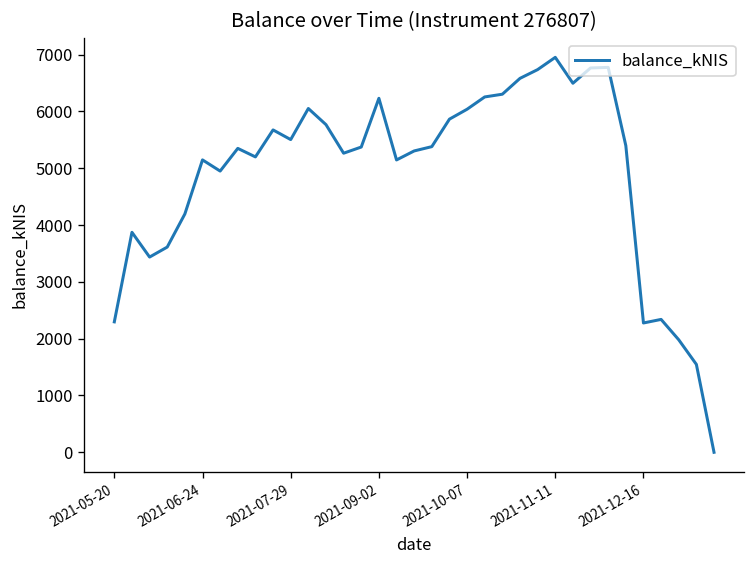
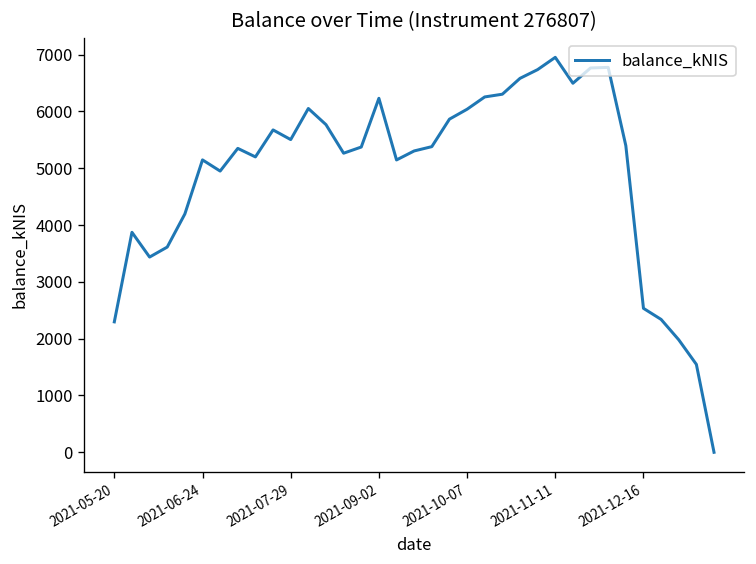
  {
    "2021-05-20": 2300,
    "2021-06-24": 5100,
    "2021-07-29": 5500,
    "2021-09-02": 6200,
    "2021-10-07": 6000,
    "2021-11-11": 7000,
-   "2021-12-16": 2300
+   "2021-12-16": 2500
  }
